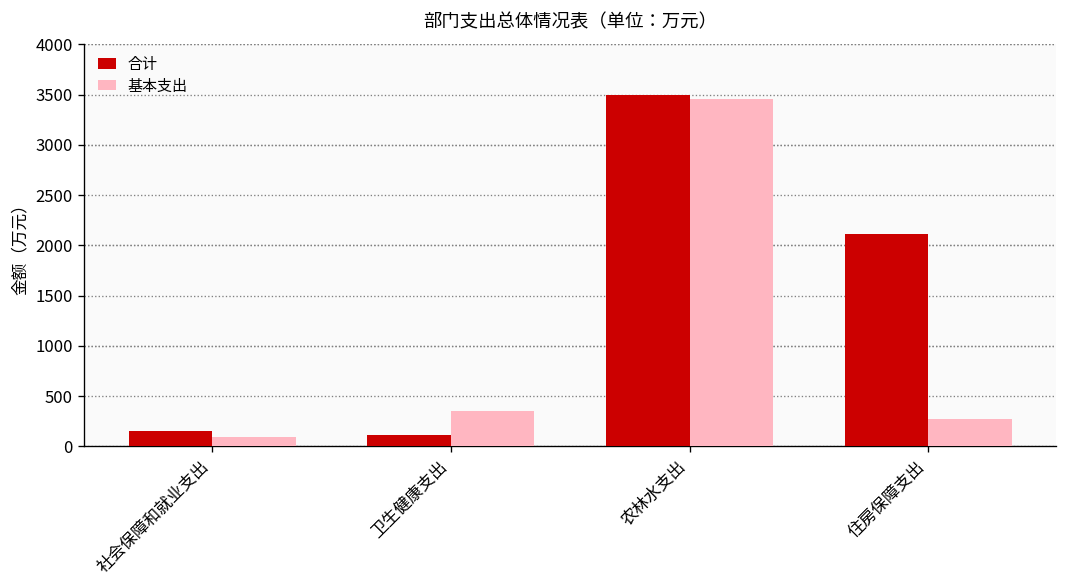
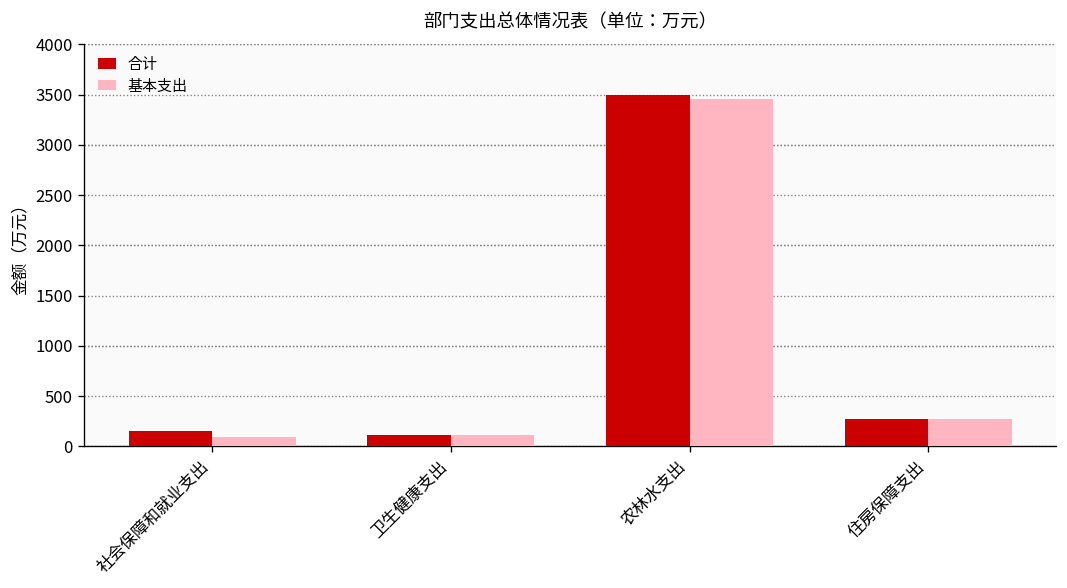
  {
    "合计": {
      "社会保障和就业支出": 200,
      "卫生健康支出": 100,
      "农林水支出": 3500,
-     "住房保障支出": 2100
+     "住房保障支出": 300
    },
    "基本支出": {
      "社会保障和就业支出": 100,
-     "卫生健康支出": 400,
+     "卫生健康支出": 100,
      "农林水支出": 3500,
      "住房保障支出": 300
    }
  }
